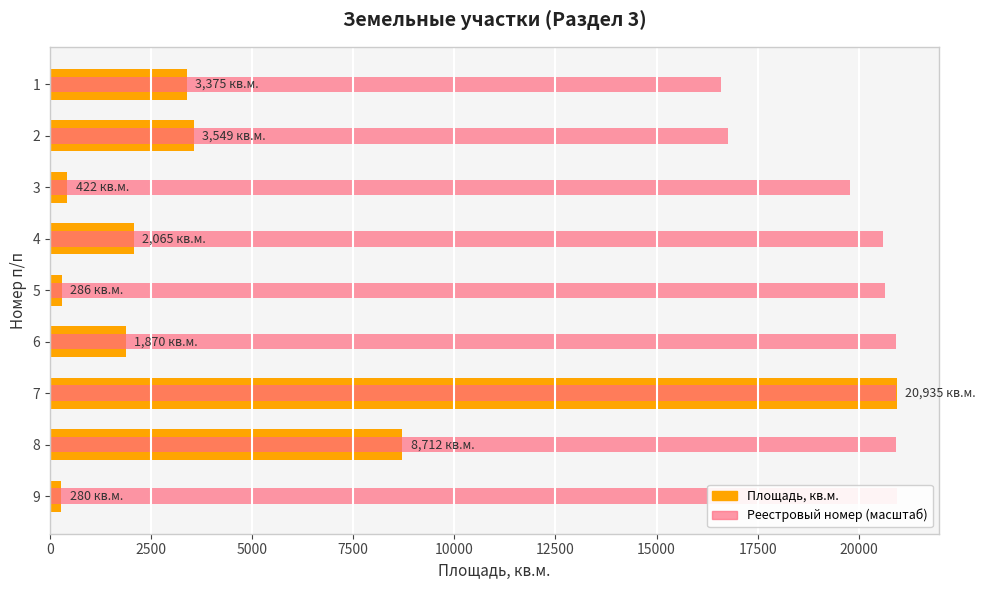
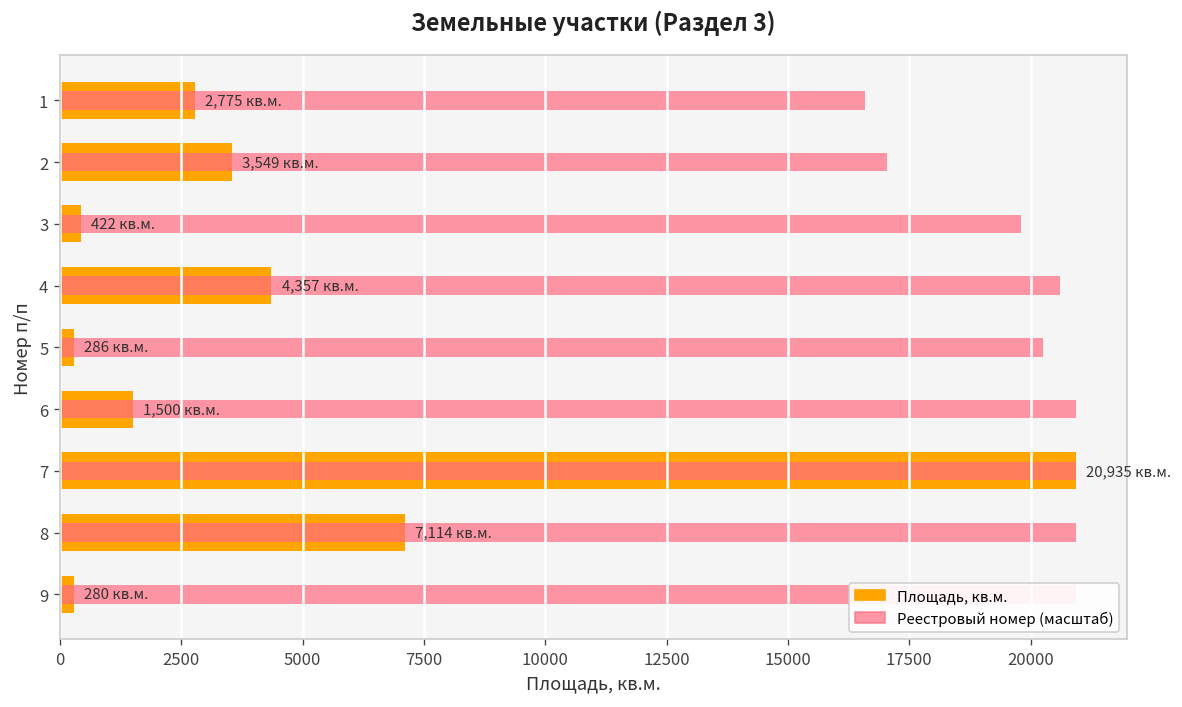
  {
    "Площадь, кв.м.": {
-     "1": "3,375",
-     "4": "2,065",
-     "6": "1,870",
+     "1": "2,775",
+     "4": "4,357",
+     "6": "1,500",
      "7": "20,935",
-     "8": "8,712"
+     "8": "7,114"
    },
    "Реестровый номер (масштаб)": {
-     "2": "16800",
-     "5": "20600"
+     "2": "17100",
+     "5": "20200"
    }
  }
